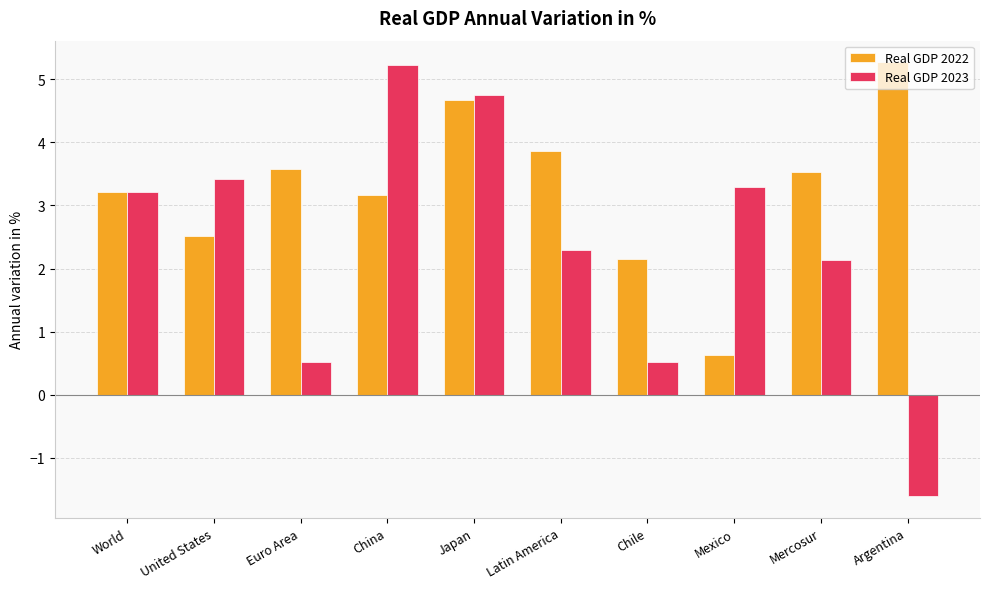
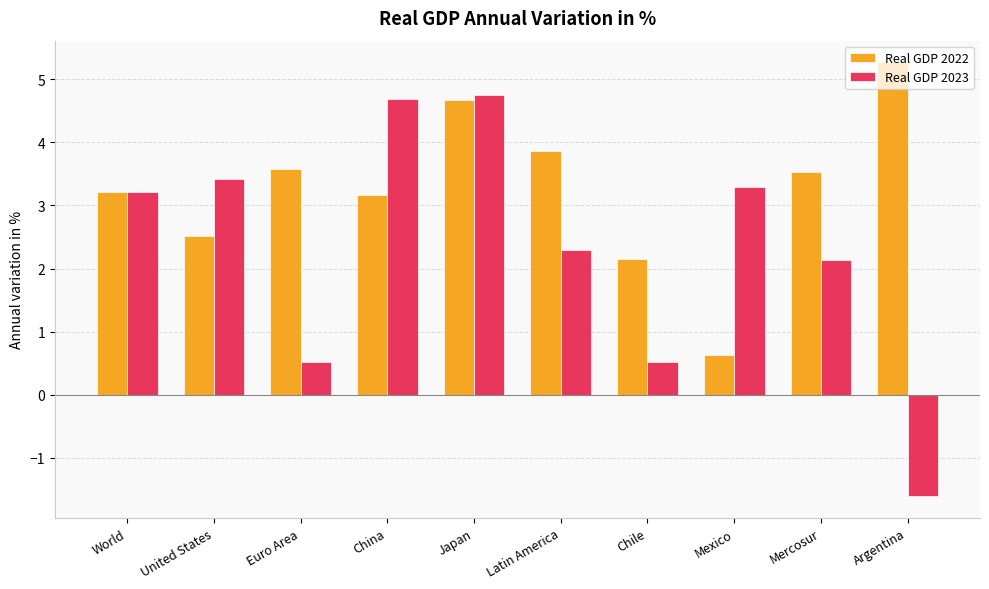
  {
    "Real GDP 2022": {
      "World": 3.2,
      "United States": 2.5,
      "Euro Area": 3.6,
      "China": 3.2,
      "Japan": 4.7,
      "Latin America": 3.9,
      "Chile": 2.2,
      "Mexico": 0.6,
      "Mercosur": 3.5
    },
    "Real GDP 2023": {
      "World": 3.2,
      "United States": 3.4,
      "Euro Area": 0.5,
-     "China": 5.2,
+     "China": 4.7,
      "Japan": 4.8,
      "Latin America": 2.3,
      "Chile": 0.5,
      "Mexico": 3.3,
      "Mercosur": 2.1,
      "Argentina": -1.6
    }
  }
